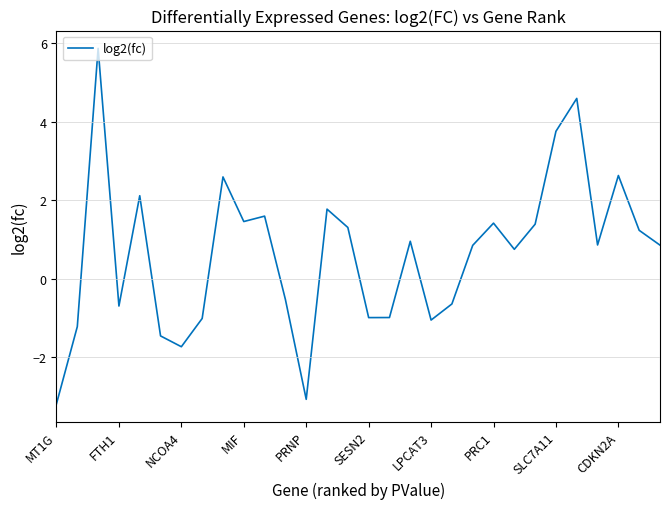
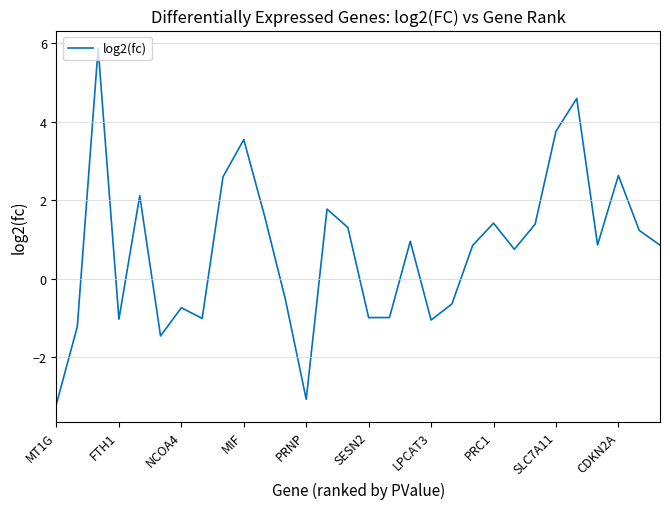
  {
    "MT1G": -3.2,
-   "FTH1": -0.7,
-   "NCOA4": -1.7,
-   "MIF": 1.5,
+   "FTH1": -1.0,
+   "NCOA4": -0.7,
+   "MIF": 3.5,
    "PRNP": -3.1,
    "SESN2": -1.0,
    "LPCAT3": -1.1,
    "PRC1": 1.4,
    "SLC7A11": 3.8,
    "CDKN2A": 2.6
  }
